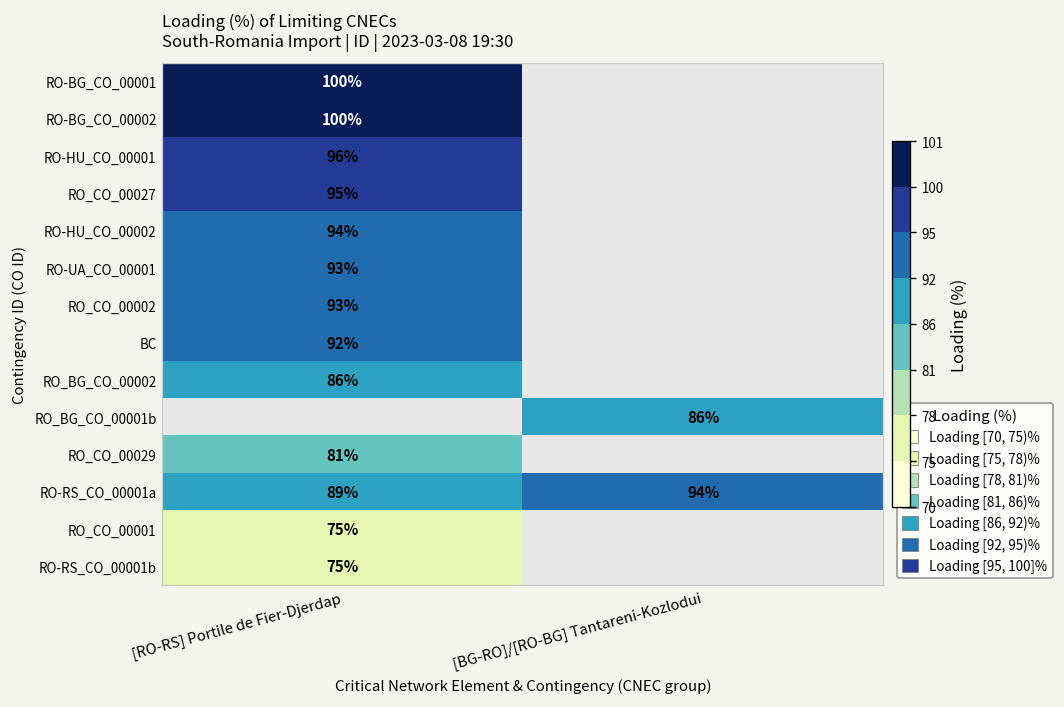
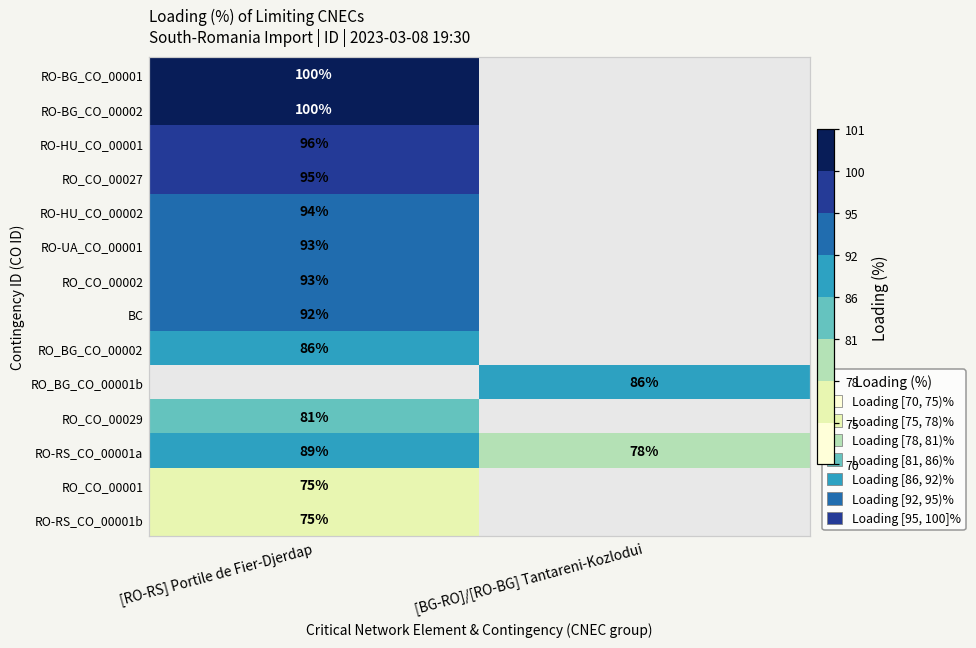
  {
    "RO-BG_CO_00001": {
      "[RO-RS] Portile de Fier-Djerdap": "100%"
    },
    "RO-BG_CO_00002": {
      "[RO-RS] Portile de Fier-Djerdap": "100%"
    },
    "RO-HU_CO_00001": {
      "[RO-RS] Portile de Fier-Djerdap": "96%"
    },
    "RO_CO_00027": {
      "[RO-RS] Portile de Fier-Djerdap": "95%"
    },
    "RO-HU_CO_00002": {
      "[RO-RS] Portile de Fier-Djerdap": "94%"
    },
    "RO-UA_CO_00001": {
      "[RO-RS] Portile de Fier-Djerdap": "93%"
    },
    "RO_CO_00002": {
      "[RO-RS] Portile de Fier-Djerdap": "93%"
    },
    "BC": {
      "[RO-RS] Portile de Fier-Djerdap": "92%"
    },
    "RO_BG_CO_00002": {
      "[RO-RS] Portile de Fier-Djerdap": "86%"
    },
    "RO_BG_CO_00001b": {
      "[BG-RO]/[RO-BG] Tantareni-Kozlodui": "86%"
    },
    "RO_CO_00029": {
      "[RO-RS] Portile de Fier-Djerdap": "81%"
    },
    "RO-RS_CO_00001a": {
      "[RO-RS] Portile de Fier-Djerdap": "89%",
-     "[BG-RO]/[RO-BG] Tantareni-Kozlodui": "94%"
+     "[BG-RO]/[RO-BG] Tantareni-Kozlodui": "78%"
    },
    "RO_CO_00001": {
      "[RO-RS] Portile de Fier-Djerdap": "75%"
    },
    "RO-RS_CO_00001b": {
      "[RO-RS] Portile de Fier-Djerdap": "75%"
    }
  }
